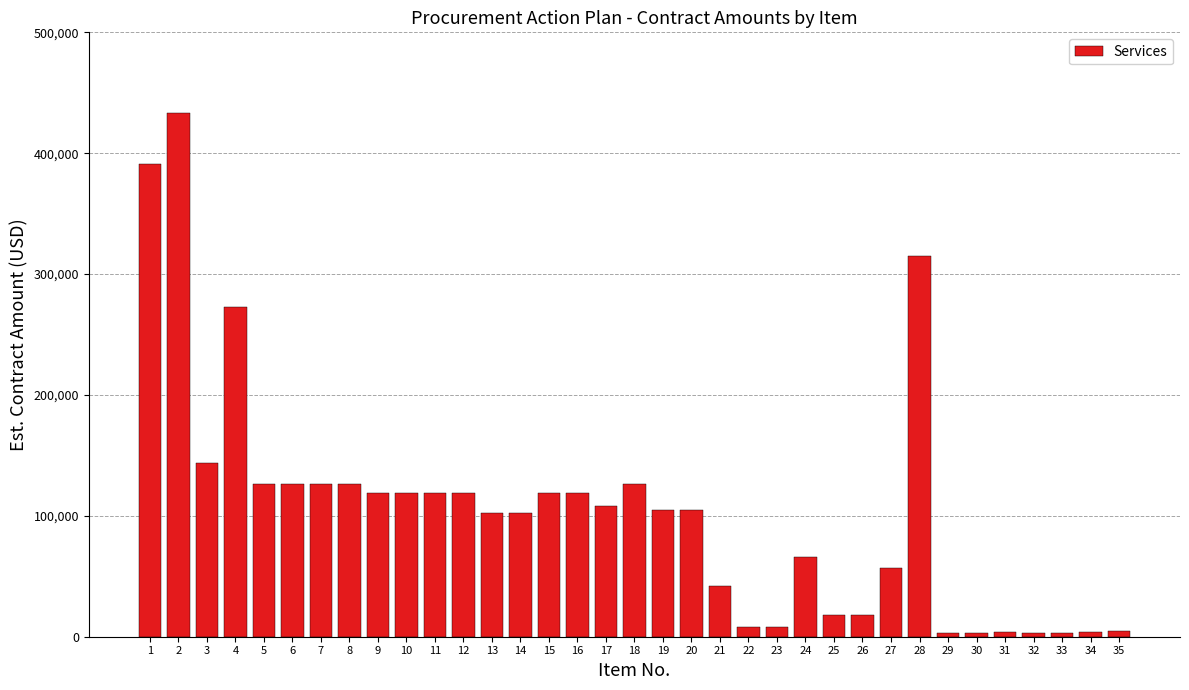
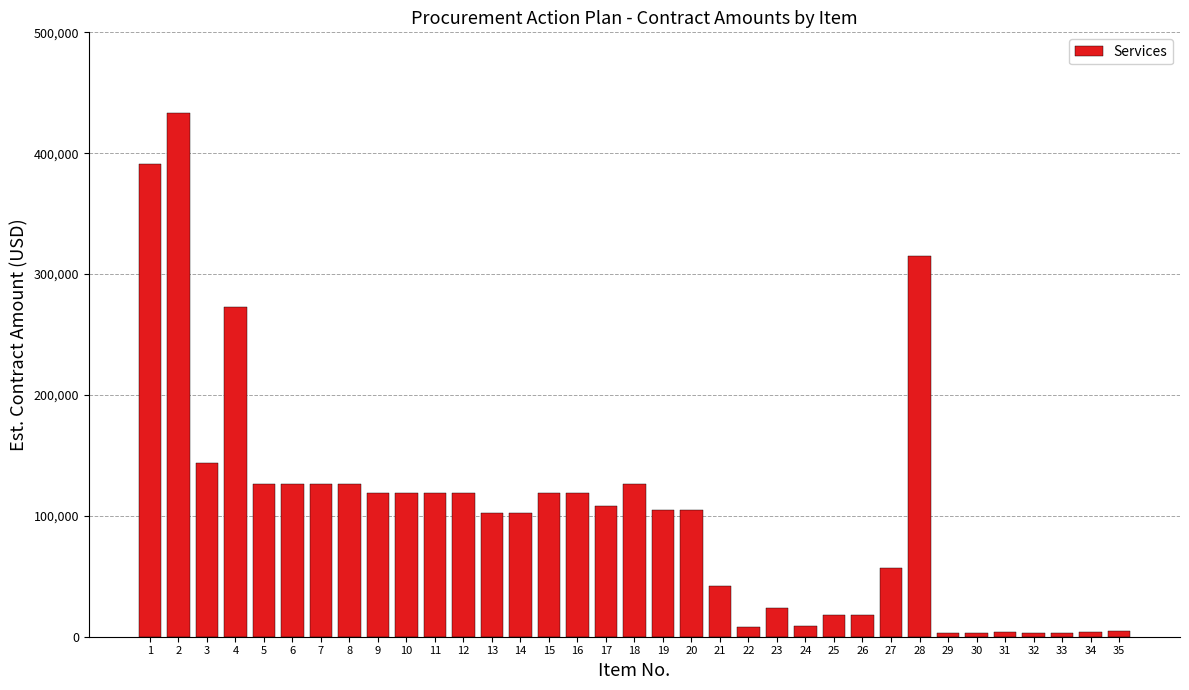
  {
    "1": "391,000",
    "2": "433,000",
    "3": "144,000",
    "4": "273,000",
    "5": "126,000",
    "6": "126,000",
    "7": "126,000",
    "8": "126,000",
    "9": "119,000",
    "10": "119,000",
    "11": "119,000",
    "12": "119,000",
    "13": "102,000",
    "14": "102,000",
    "15": "119,000",
    "16": "119,000",
    "17": "108,000",
    "18": "126,000",
    "19": "105,000",
    "20": "105,000",
    "21": "42,000",
    "22": "8,000",
-   "23": "8,000",
-   "24": "66,000",
+   "23": "24,000",
+   "24": "9,000",
    "25": "18,000",
    "26": "18,000",
    "27": "57,000",
    "28": "315,000",
    "29": "3,000",
    "30": "3,000",
    "31": "4,000",
    "32": "3,000",
    "33": "3,000",
    "34": "4,000",
    "35": "5,000"
  }
